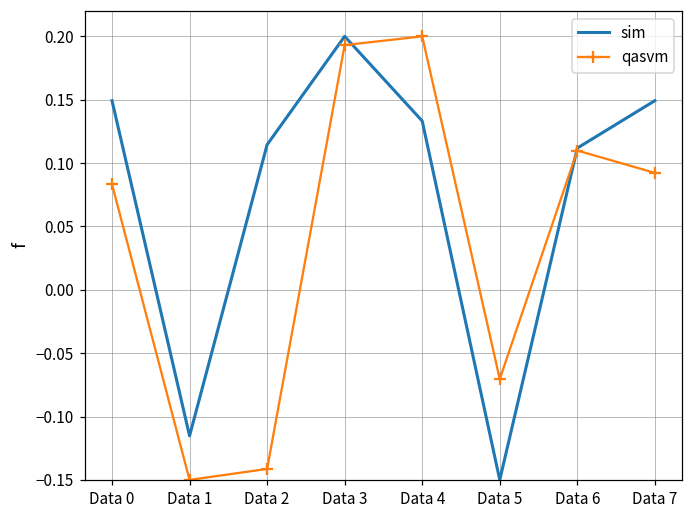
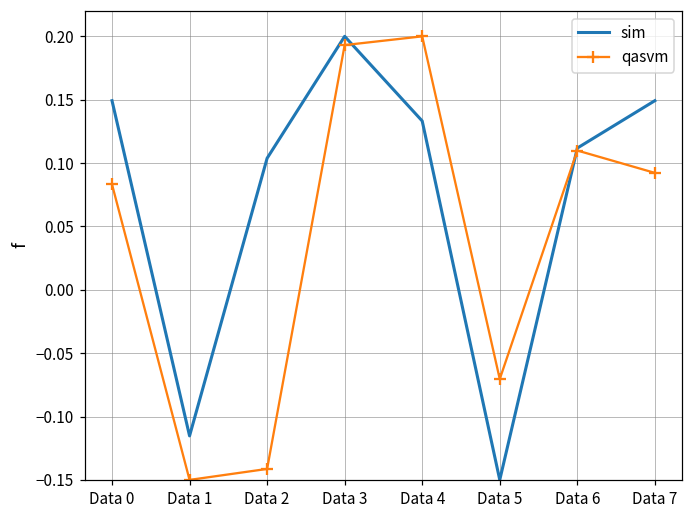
  {
    "sim": {
      "Data 0": 0.149,
      "Data 1": -0.115,
-     "Data 2": 0.115,
+     "Data 2": 0.104,
      "Data 3": 0.200,
      "Data 4": 0.133,
      "Data 5": -0.150,
      "Data 7": 0.149
    },
    "qasvm": {
      "Data 0": 0.083,
      "Data 1": -0.150,
      "Data 2": -0.141,
      "Data 3": 0.193,
      "Data 4": 0.200,
      "Data 5": -0.070,
      "Data 7": 0.092
    }
  }
